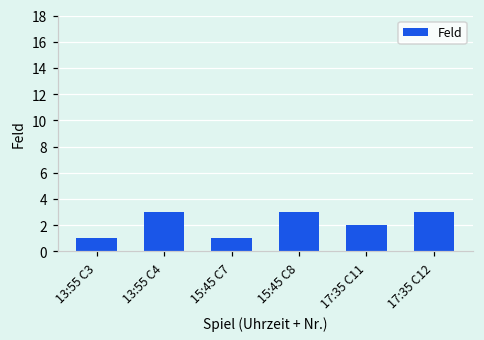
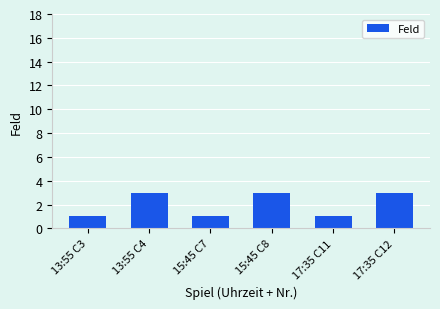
  {
    "13:55 C3": 1,
    "13:55 C4": 3,
    "15:45 C7": 1,
    "15:45 C8": 3,
-   "17:35 C11": 2,
+   "17:35 C11": 1,
    "17:35 C12": 3
  }
